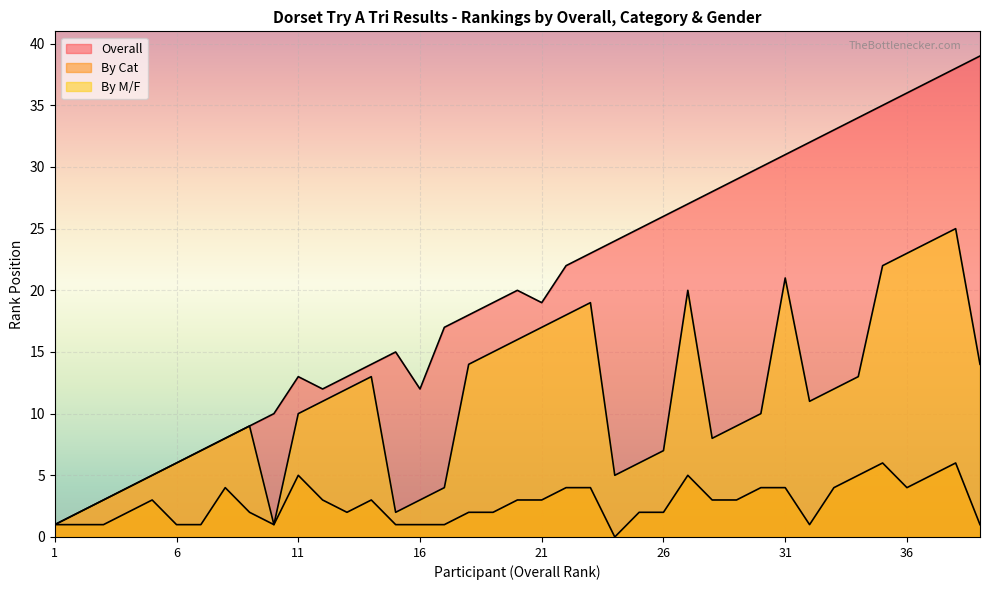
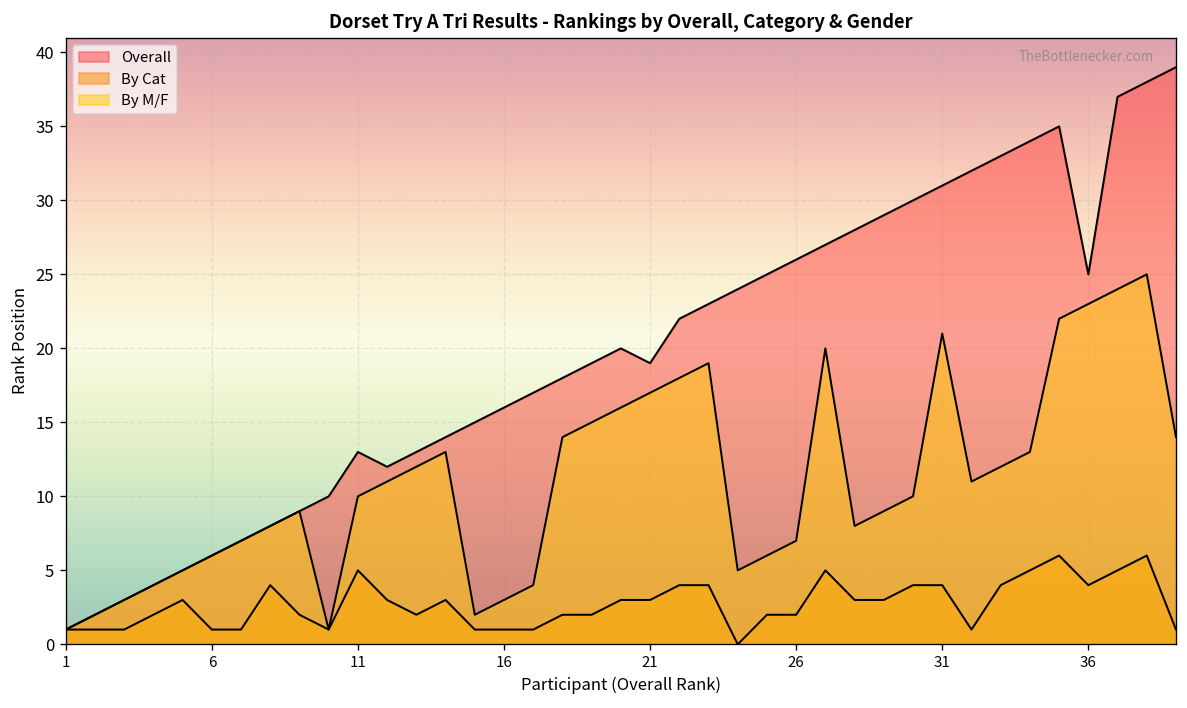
  {
    "Overall": {
      "11": 13,
-     "16": 12,
+     "16": 16,
      "21": 19,
      "26": 26,
      "31": 31,
-     "36": 36
+     "36": 25
    }
  }
